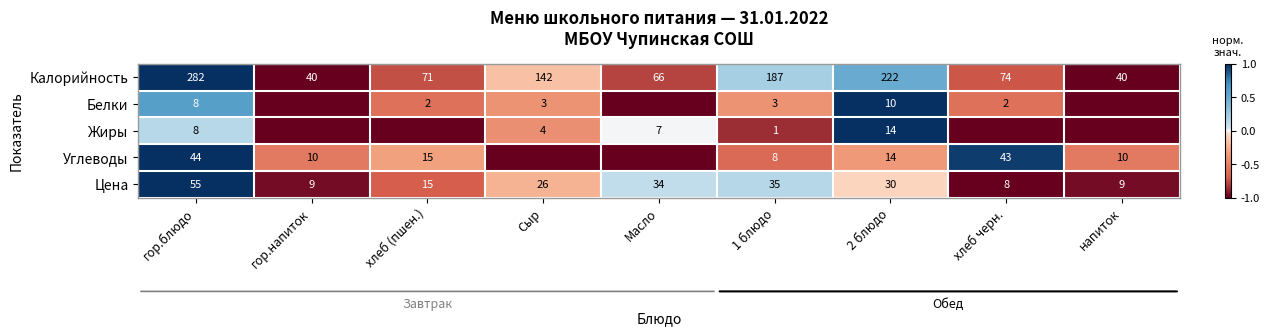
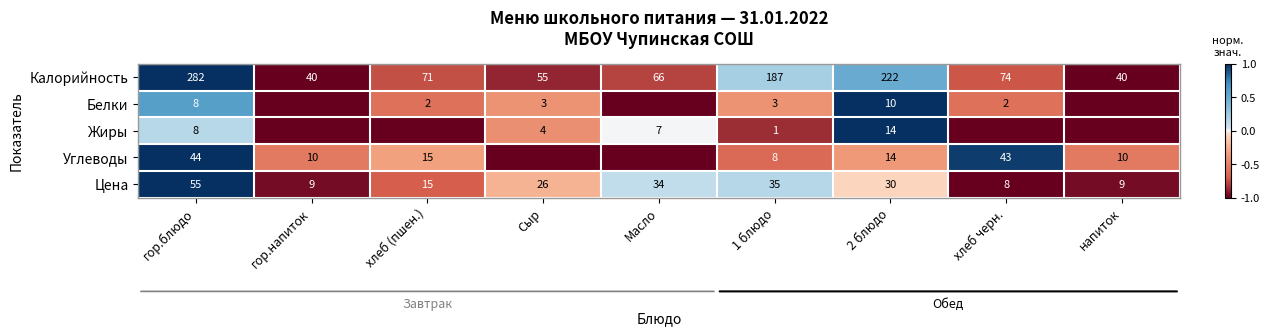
  {
    "Калорийность": {
      "гор.блюдо": 282,
      "гор.напиток": 40,
      "хлеб (пшен.)": 71,
-     "Сыр": 142,
+     "Сыр": 55,
      "Масло": 66,
      "1 блюдо": 187,
      "2 блюдо": 222,
      "хлеб черн.": 74,
      "напиток": 40
    },
    "Белки": {
      "гор.блюдо": 8,
      "хлеб (пшен.)": 2,
      "Сыр": 3,
      "1 блюдо": 3,
      "2 блюдо": 10,
      "хлеб черн.": 2
    },
    "Жиры": {
      "гор.блюдо": 8,
      "Сыр": 4,
      "Масло": 7,
      "1 блюдо": 1,
      "2 блюдо": 14
    },
    "Углеводы": {
      "гор.блюдо": 44,
      "гор.напиток": 10,
      "хлеб (пшен.)": 15,
      "1 блюдо": 8,
      "2 блюдо": 14,
      "хлеб черн.": 43,
      "напиток": 10
    },
    "Цена": {
      "гор.блюдо": 55,
      "гор.напиток": 9,
      "хлеб (пшен.)": 15,
      "Сыр": 26,
      "Масло": 34,
      "1 блюдо": 35,
      "2 блюдо": 30,
      "хлеб черн.": 8,
      "напиток": 9
    }
  }
